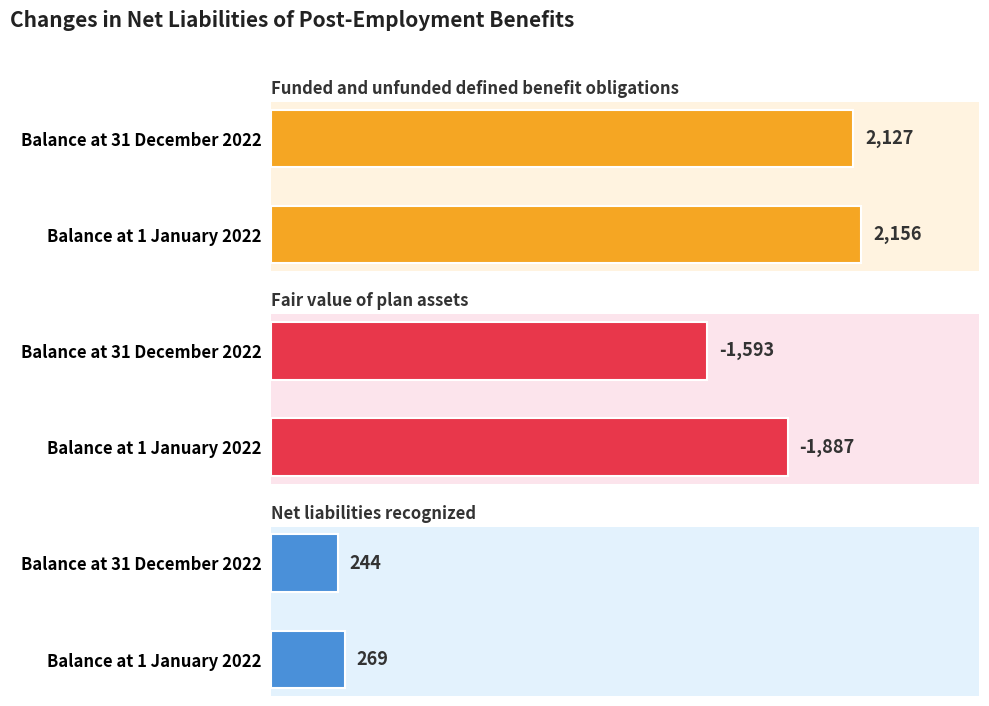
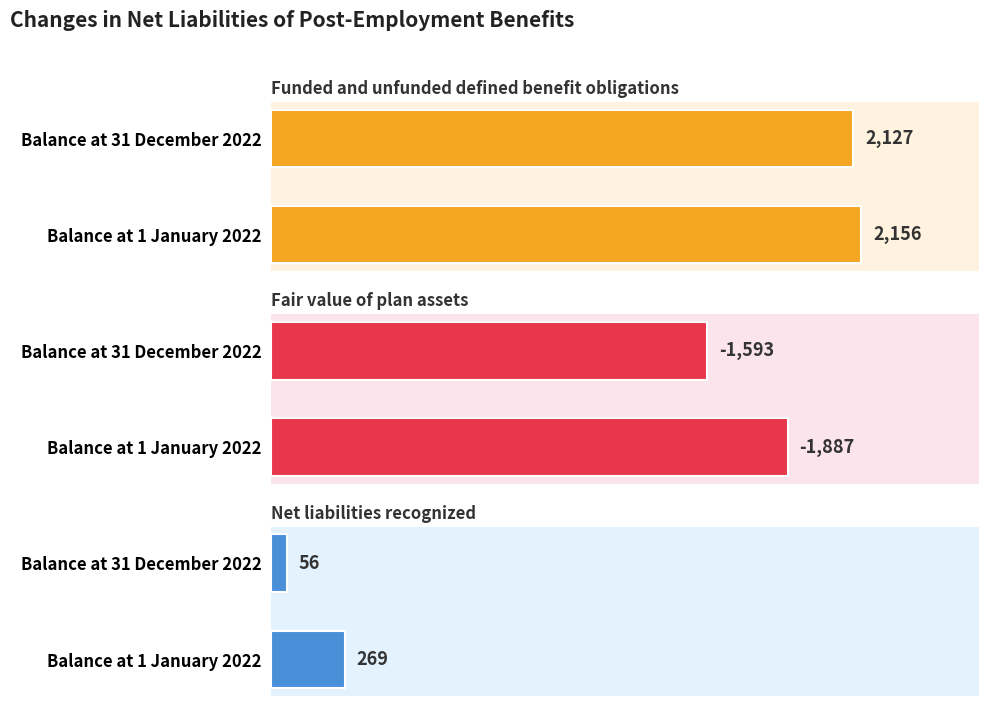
  {
    "Funded and unfunded defined benefit obligations": {
      "Balance at 31 December 2022": "2,127",
      "Balance at 1 January 2022": "2,156"
    },
    "Net liabilities recognized": {
-     "Balance at 31 December 2022": "244",
+     "Balance at 31 December 2022": "56",
      "Balance at 1 January 2022": "269"
    }
  }
